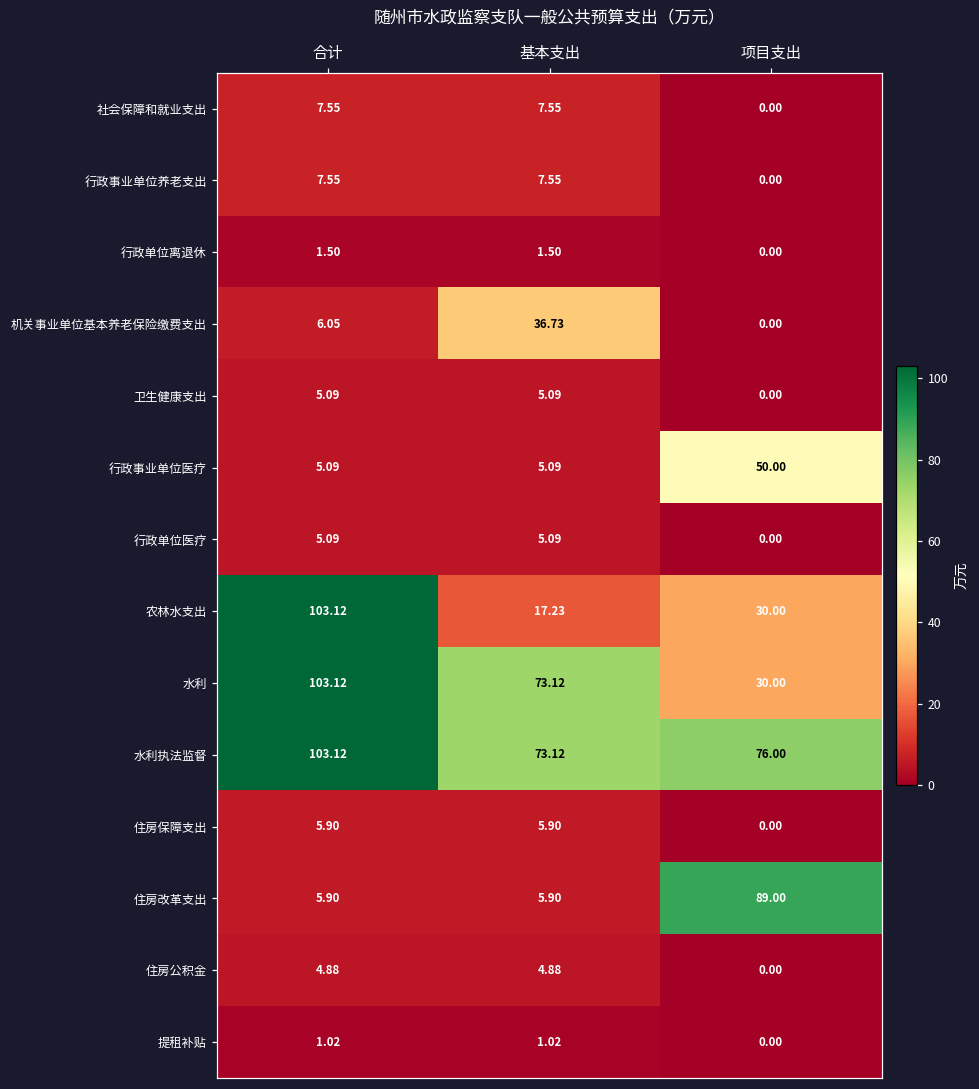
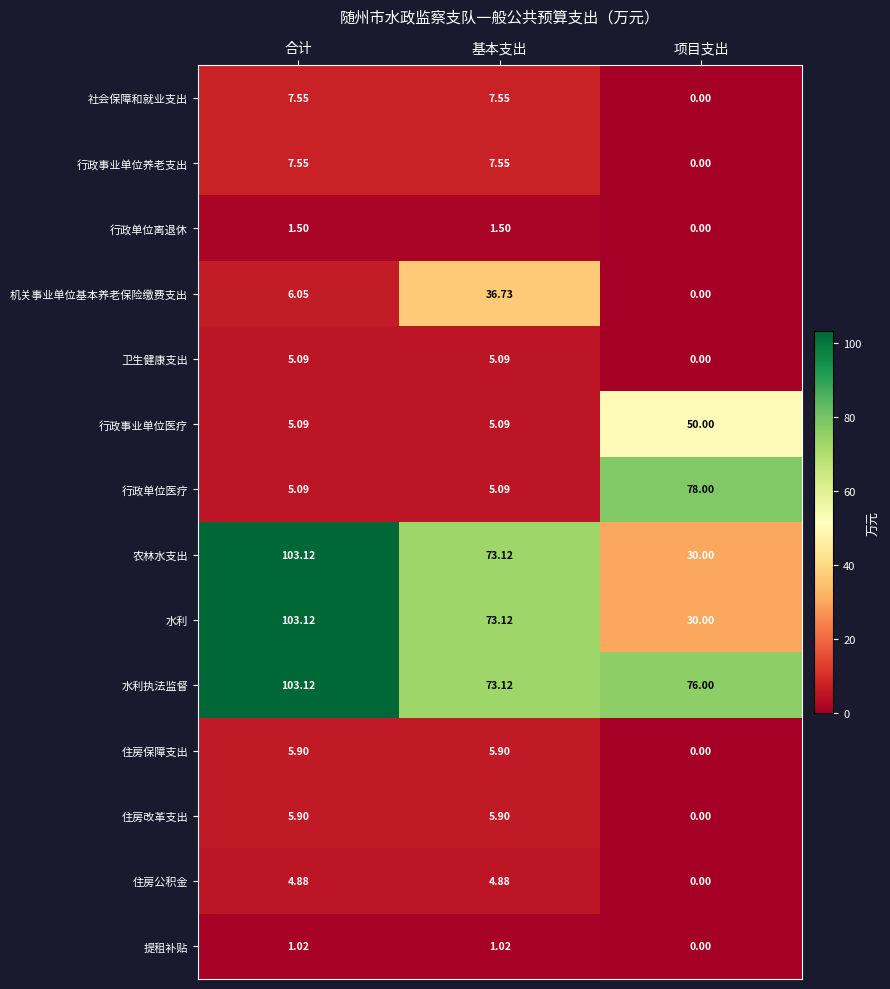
  {
    "社会保障和就业支出": {
      "合计": 7.55,
      "基本支出": 7.55,
      "项目支出": 0.00
    },
    "行政事业单位养老支出": {
      "合计": 7.55,
      "基本支出": 7.55,
      "项目支出": 0.00
    },
    "行政单位离退休": {
      "合计": 1.50,
      "基本支出": 1.50,
      "项目支出": 0.00
    },
    "机关事业单位基本养老保险缴费支出": {
      "合计": 6.05,
      "基本支出": 36.73,
      "项目支出": 0.00
    },
    "卫生健康支出": {
      "合计": 5.09,
      "基本支出": 5.09,
      "项目支出": 0.00
    },
    "行政事业单位医疗": {
      "合计": 5.09,
      "基本支出": 5.09,
      "项目支出": 50.00
    },
    "行政单位医疗": {
      "合计": 5.09,
      "基本支出": 5.09,
-     "项目支出": 0.00
+     "项目支出": 78.00
    },
    "农林水支出": {
      "合计": 103.12,
-     "基本支出": 17.23,
+     "基本支出": 73.12,
      "项目支出": 30.00
    },
    "水利": {
      "合计": 103.12,
      "基本支出": 73.12,
      "项目支出": 30.00
    },
    "水利执法监督": {
      "合计": 103.12,
      "基本支出": 73.12,
      "项目支出": 76.00
    },
    "住房保障支出": {
      "合计": 5.90,
      "基本支出": 5.90,
      "项目支出": 0.00
    },
    "住房改革支出": {
      "合计": 5.90,
      "基本支出": 5.90,
-     "项目支出": 89.00
+     "项目支出": 0.00
    },
    "住房公积金": {
      "合计": 4.88,
      "基本支出": 4.88,
      "项目支出": 0.00
    },
    "提租补贴": {
      "合计": 1.02,
      "基本支出": 1.02,
      "项目支出": 0.00
    }
  }
